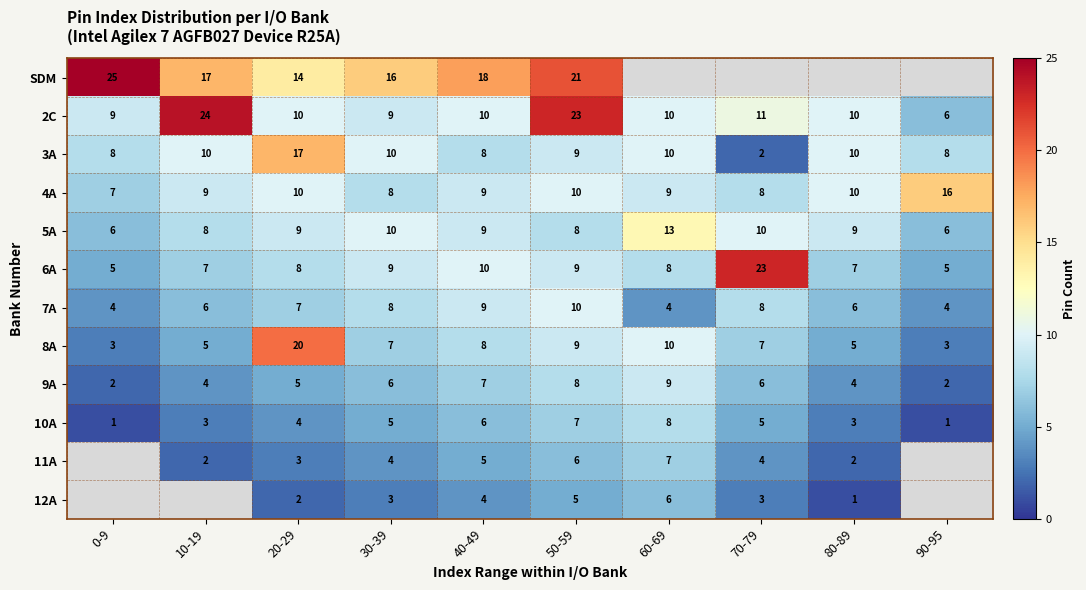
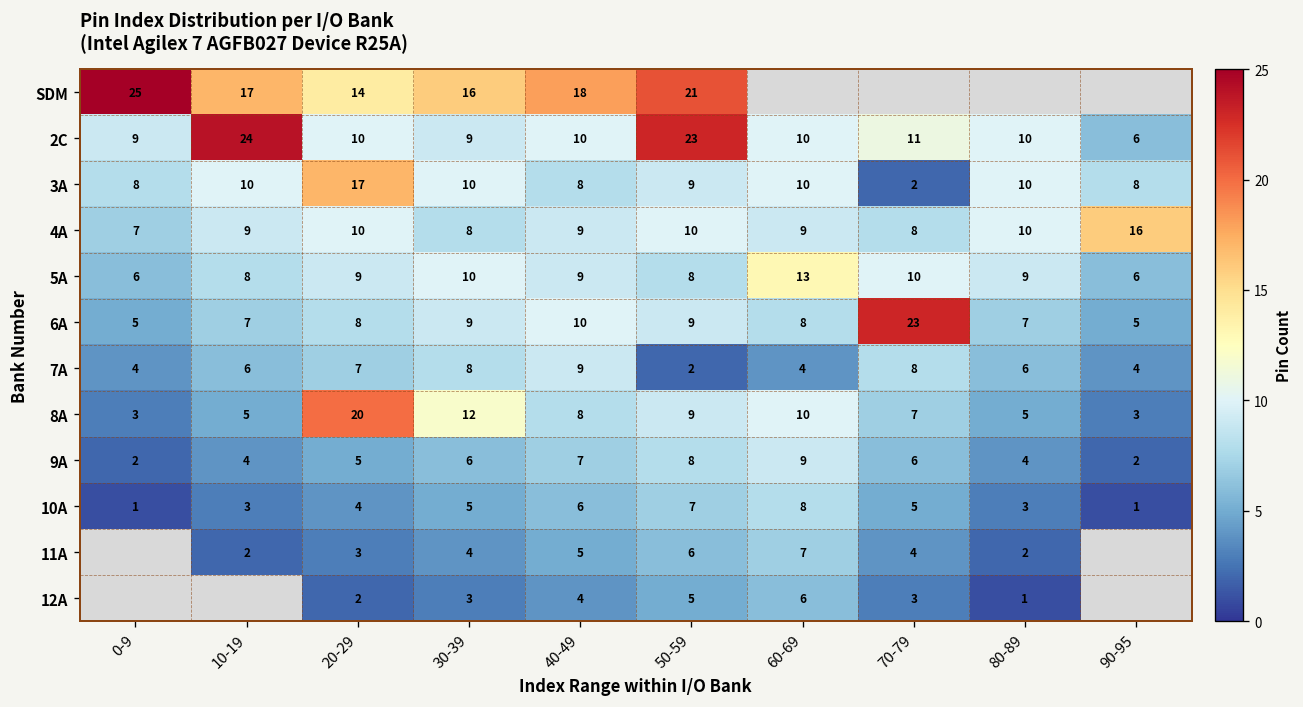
  {
    "SDM": {
      "0-9": 25,
      "10-19": 17,
      "20-29": 14,
      "30-39": 16,
      "40-49": 18,
      "50-59": 21
    },
    "2C": {
      "0-9": 9,
      "10-19": 24,
      "20-29": 10,
      "30-39": 9,
      "40-49": 10,
      "50-59": 23,
      "60-69": 10,
      "70-79": 11,
      "80-89": 10,
      "90-95": 6
    },
    "3A": {
      "0-9": 8,
      "10-19": 10,
      "20-29": 17,
      "30-39": 10,
      "40-49": 8,
      "50-59": 9,
      "60-69": 10,
      "70-79": 2,
      "80-89": 10,
      "90-95": 8
    },
    "4A": {
      "0-9": 7,
      "10-19": 9,
      "20-29": 10,
      "30-39": 8,
      "40-49": 9,
      "50-59": 10,
      "60-69": 9,
      "70-79": 8,
      "80-89": 10,
      "90-95": 16
    },
    "5A": {
      "0-9": 6,
      "10-19": 8,
      "20-29": 9,
      "30-39": 10,
      "40-49": 9,
      "50-59": 8,
      "60-69": 13,
      "70-79": 10,
      "80-89": 9,
      "90-95": 6
    },
    "6A": {
      "0-9": 5,
      "10-19": 7,
      "20-29": 8,
      "30-39": 9,
      "40-49": 10,
      "50-59": 9,
      "60-69": 8,
      "70-79": 23,
      "80-89": 7,
      "90-95": 5
    },
    "7A": {
      "0-9": 4,
      "10-19": 6,
      "20-29": 7,
      "30-39": 8,
      "40-49": 9,
-     "50-59": 10,
+     "50-59": 2,
      "60-69": 4,
      "70-79": 8,
      "80-89": 6,
      "90-95": 4
    },
    "8A": {
      "0-9": 3,
      "10-19": 5,
      "20-29": 20,
-     "30-39": 7,
+     "30-39": 12,
      "40-49": 8,
      "50-59": 9,
      "60-69": 10,
      "70-79": 7,
      "80-89": 5,
      "90-95": 3
    },
    "9A": {
      "0-9": 2,
      "10-19": 4,
      "20-29": 5,
      "30-39": 6,
      "40-49": 7,
      "50-59": 8,
      "60-69": 9,
      "70-79": 6,
      "80-89": 4,
      "90-95": 2
    },
    "10A": {
      "0-9": 1,
      "10-19": 3,
      "20-29": 4,
      "30-39": 5,
      "40-49": 6,
      "50-59": 7,
      "60-69": 8,
      "70-79": 5,
      "80-89": 3,
      "90-95": 1
    },
    "11A": {
      "10-19": 2,
      "20-29": 3,
      "30-39": 4,
      "40-49": 5,
      "50-59": 6,
      "60-69": 7,
      "70-79": 4,
      "80-89": 2
    },
    "12A": {
      "20-29": 2,
      "30-39": 3,
      "40-49": 4,
      "50-59": 5,
      "60-69": 6,
      "70-79": 3,
      "80-89": 1
    }
  }
